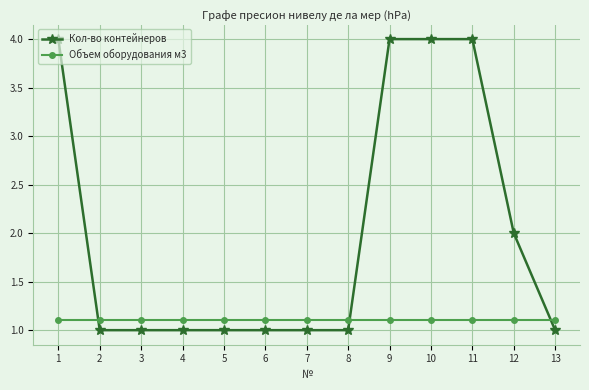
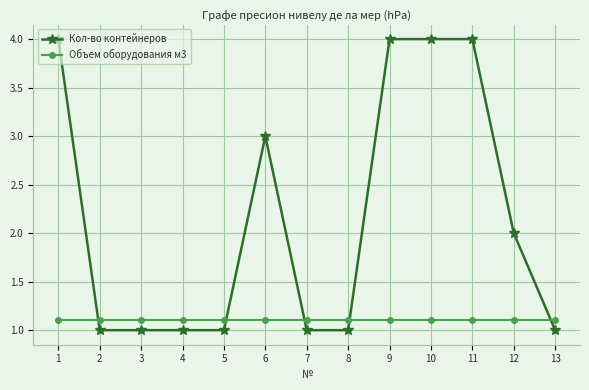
  {
    "Кол-во контейнеров": {
      "2": 1,
      "3": 1,
      "4": 1,
      "5": 1,
-     "6": 1,
+     "6": 3,
      "7": 1,
      "8": 1,
      "9": 4,
      "10": 4,
      "11": 4,
      "12": 2,
      "13": 1
    },
    "Объем оборудования м3": {
      "1": 1.1,
      "2": 1.1,
      "3": 1.1,
      "4": 1.1,
      "5": 1.1,
      "6": 1.1,
      "7": 1.1,
      "8": 1.1,
      "9": 1.1,
      "10": 1.1,
      "11": 1.1,
      "12": 1.1,
      "13": 1.1
    }
  }
